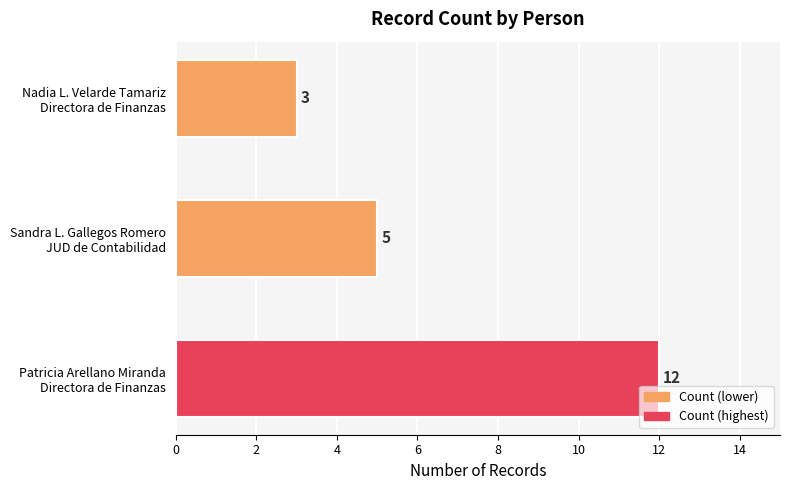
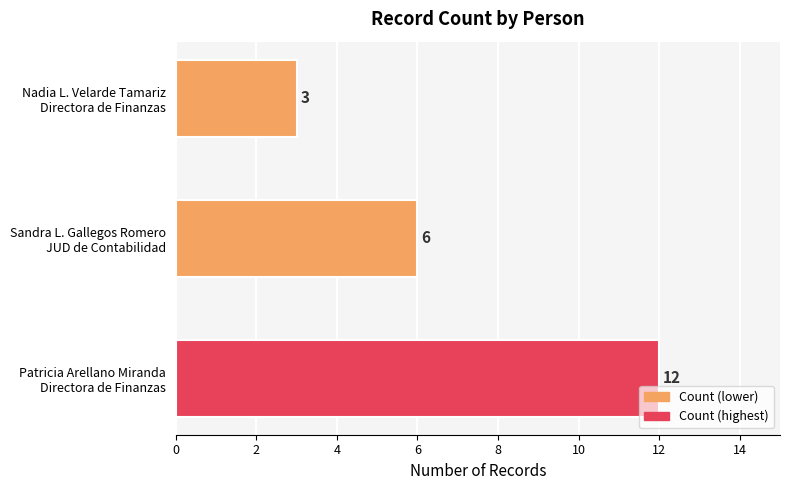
  {
    "Nadia L. Velarde Tamariz Directora de Finanzas": 3,
-   "Sandra L. Gallegos Romero JUD de Contabilidad": 5
+   "Sandra L. Gallegos Romero JUD de Contabilidad": 6
  }
